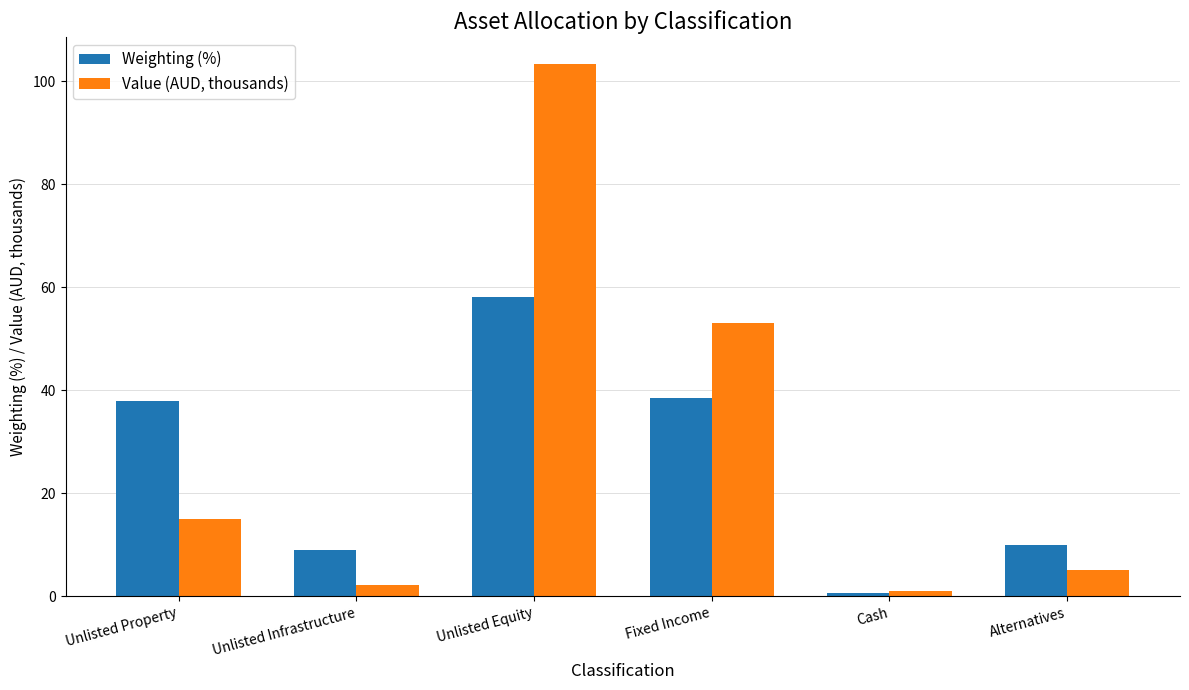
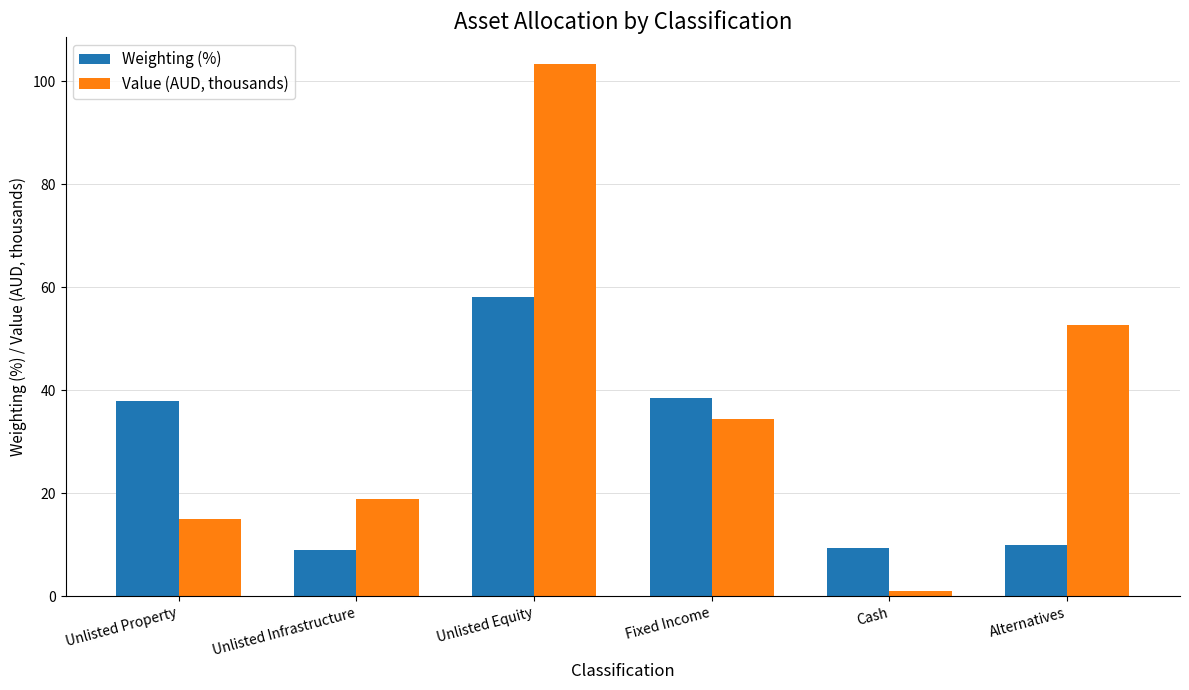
  {
    "Weighting (%)": {
      "Unlisted Property": 38,
      "Unlisted Infrastructure": 9,
      "Unlisted Equity": 58,
      "Fixed Income": 38,
-     "Cash": 1,
+     "Cash": 9,
      "Alternatives": 10
    },
    "Value (AUD, thousands)": {
      "Unlisted Property": 15,
-     "Unlisted Infrastructure": 2,
+     "Unlisted Infrastructure": 19,
      "Unlisted Equity": 103,
-     "Fixed Income": 53,
+     "Fixed Income": 34,
      "Cash": 1,
-     "Alternatives": 5
+     "Alternatives": 53
    }
  }
